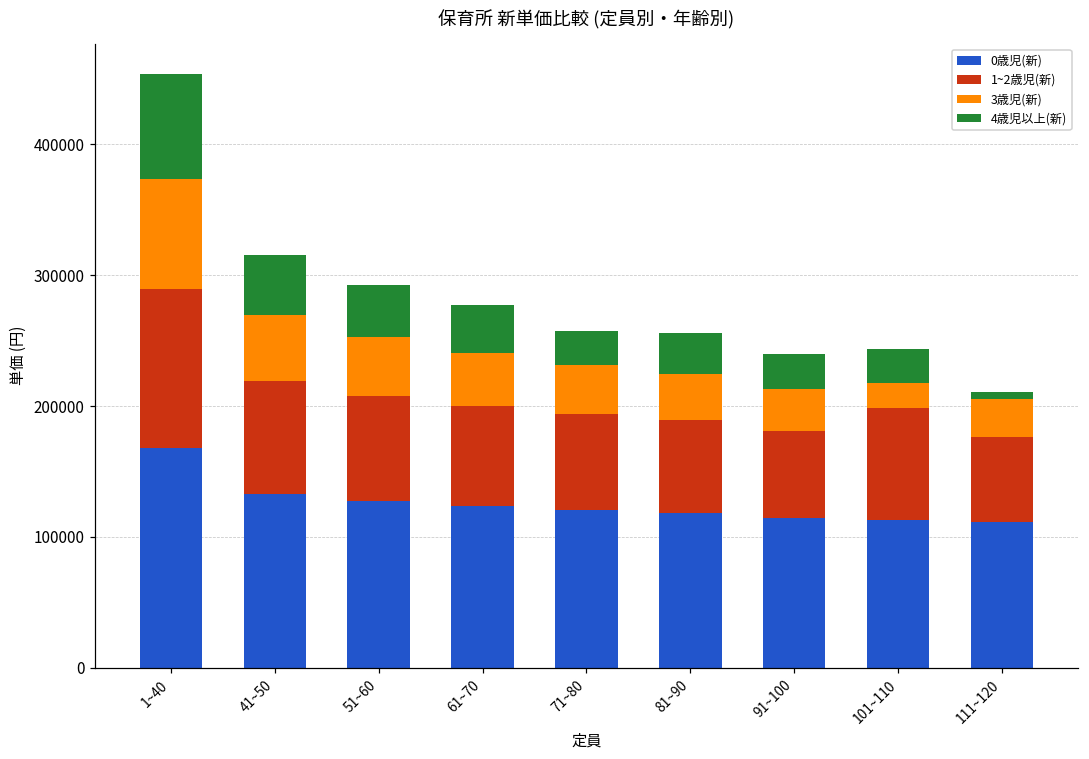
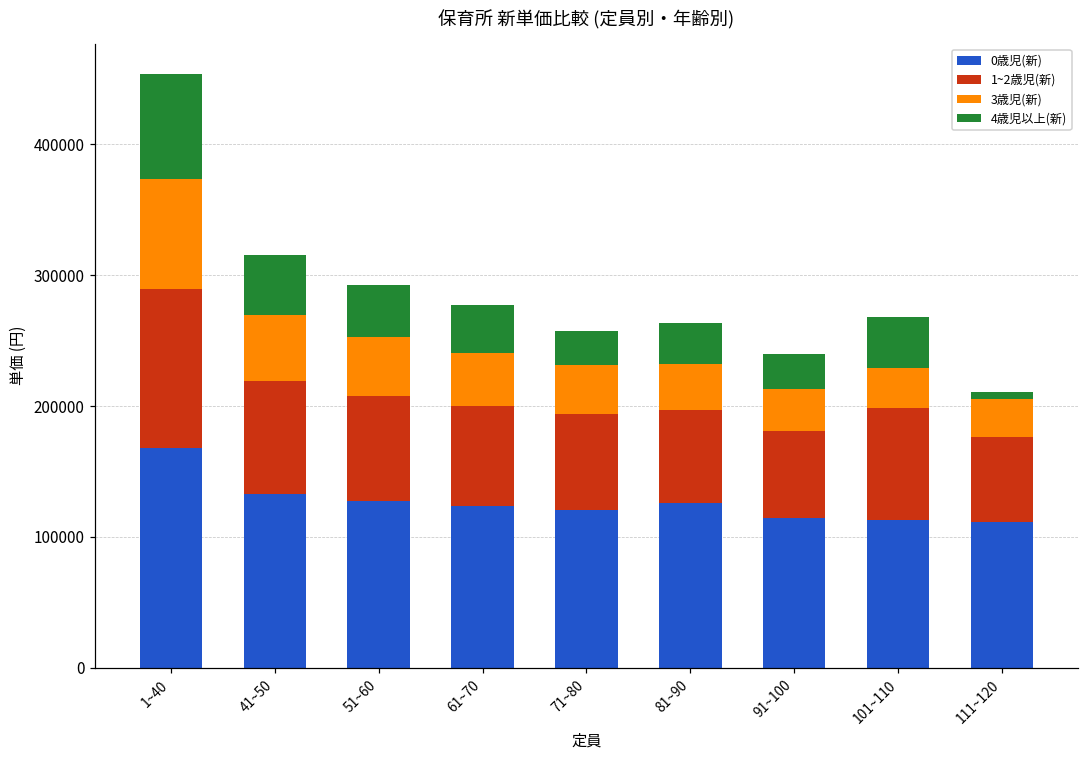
  {
    "0歳児(新)": {
      "1~40": 168000,
      "41~50": 133000,
      "51~60": 127000,
      "61~70": 123000,
      "71~80": 120000,
-     "81~90": 118000,
+     "81~90": 126000,
      "91~100": 114000,
      "101~110": 113000,
      "111~120": 112000
    },
    "1~2歳児(新)": {
      "1~40": 121000,
      "41~50": 86000,
      "51~60": 80000,
      "61~70": 76000,
      "71~80": 73000,
      "81~90": 71000,
      "91~100": 67000,
      "101~110": 86000,
      "111~120": 65000
    },
    "3歳児(新)": {
      "1~40": 85000,
      "41~50": 50000,
      "51~60": 45000,
      "61~70": 41000,
      "71~80": 38000,
      "81~90": 36000,
      "91~100": 32000,
-     "101~110": 19000,
+     "101~110": 30000,
      "111~120": 29000
    },
    "4歳児以上(新)": {
      "1~40": 80000,
      "41~50": 46000,
      "51~60": 40000,
      "61~70": 36000,
      "71~80": 26000,
      "81~90": 31000,
      "91~100": 27000,
-     "101~110": 26000,
+     "101~110": 39000,
      "111~120": 5000
    }
  }
